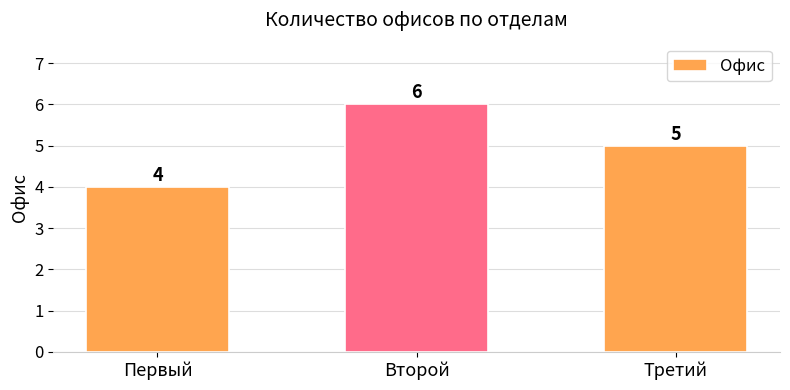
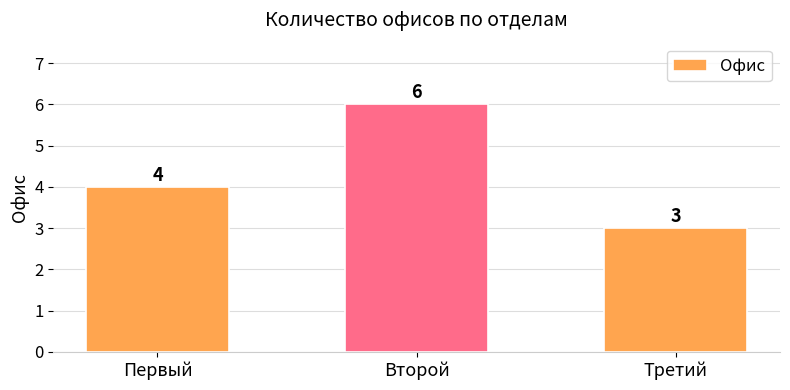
  {
    "Первый": 4,
    "Второй": 6,
-   "Третий": 5
+   "Третий": 3
  }
